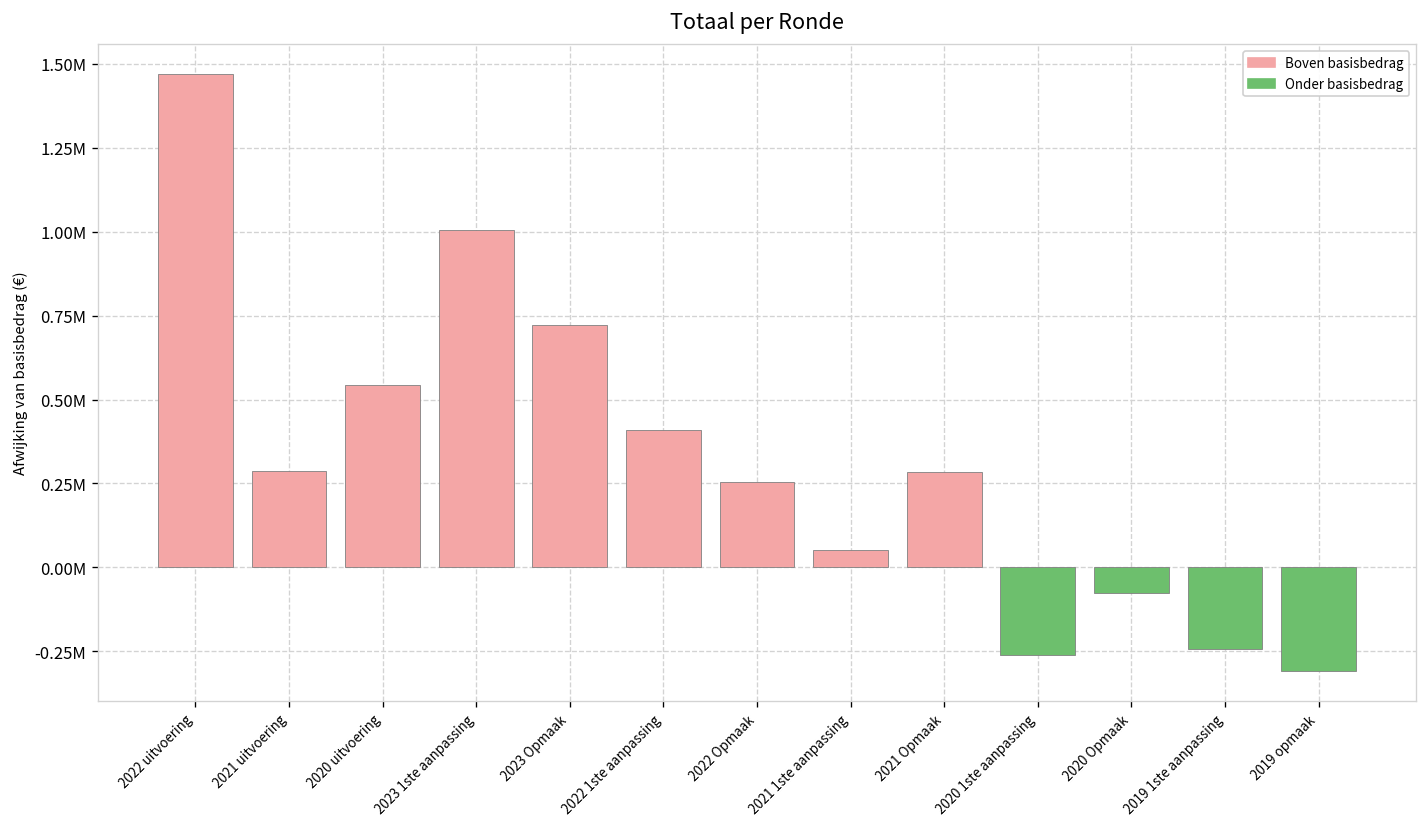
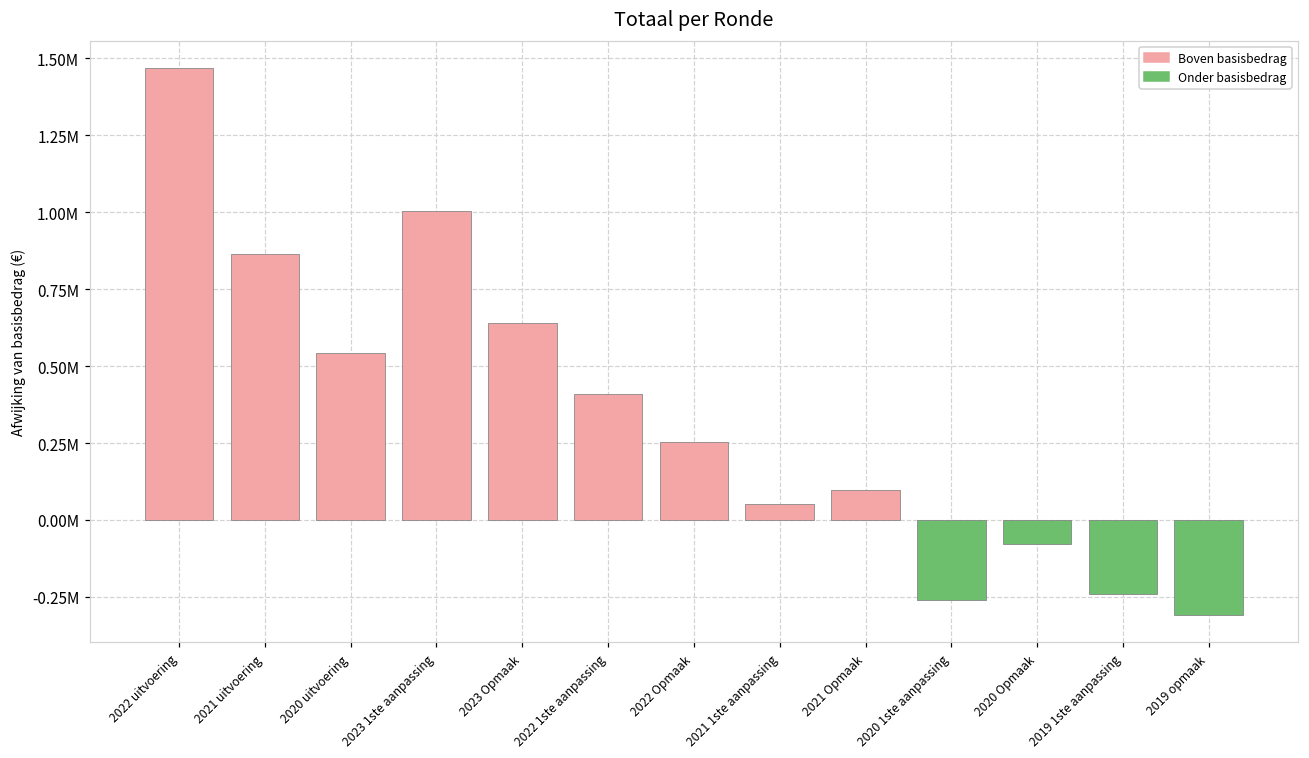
  {
    "2022 uitvoering": 1470000,
-   "2021 uitvoering": 290000,
+   "2021 uitvoering": 870000,
    "2020 uitvoering": 540000,
    "2023 1ste aanpassing": 1000000,
-   "2023 Opmaak": 720000,
+   "2023 Opmaak": 640000,
    "2022 1ste aanpassing": 410000,
    "2022 Opmaak": 250000,
    "2021 1ste aanpassing": 50000,
-   "2021 Opmaak": 280000,
+   "2021 Opmaak": 100000,
    "2020 1ste aanpassing": -260000,
    "2020 Opmaak": -80000,
    "2019 1ste aanpassing": -240000,
    "2019 opmaak": -310000
  }
